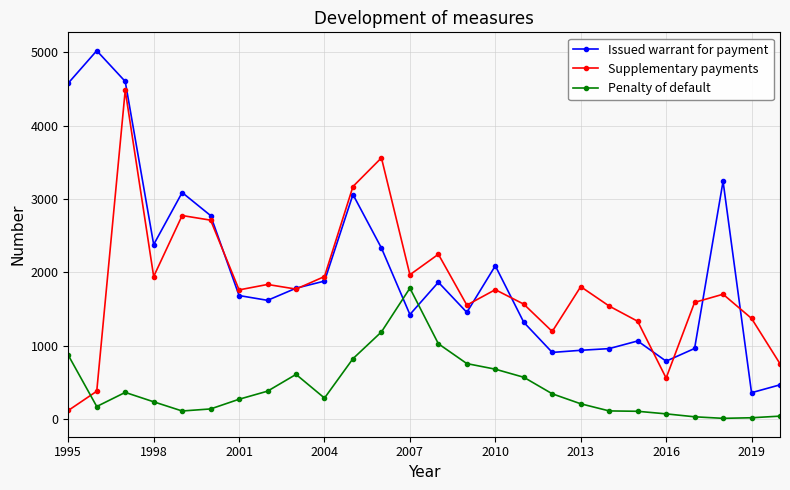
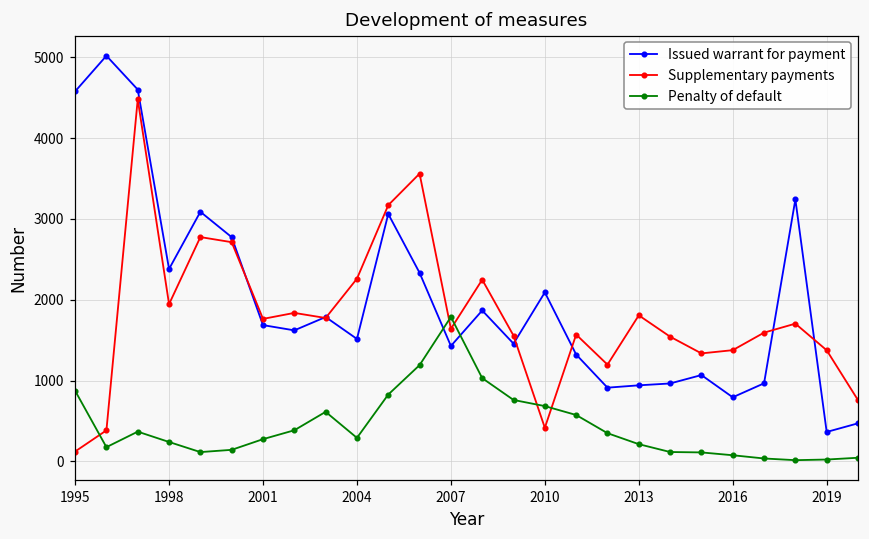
  {
    "Issued warrant for payment": {
      "1995": 4600,
      "1998": 2400,
      "2001": 1700,
-     "2004": 1900,
+     "2004": 1500,
      "2007": 1400,
      "2010": 2100,
      "2013": 900,
      "2016": 800,
      "2019": 400
    },
    "Supplementary payments": {
      "1995": 100,
      "1998": 1900,
      "2001": 1800,
-     "2004": 1900,
-     "2007": 2000,
-     "2010": 1800,
+     "2004": 2300,
+     "2007": 1600,
+     "2010": 400,
      "2013": 1800,
-     "2016": 600,
+     "2016": 1400,
      "2019": 1400
    },
    "Penalty of default": {
      "1995": 900,
      "1998": 200,
      "2001": 300,
      "2004": 300,
      "2007": 1800,
      "2010": 700,
      "2013": 200,
      "2016": 100,
      "2019": 0
    }
  }
